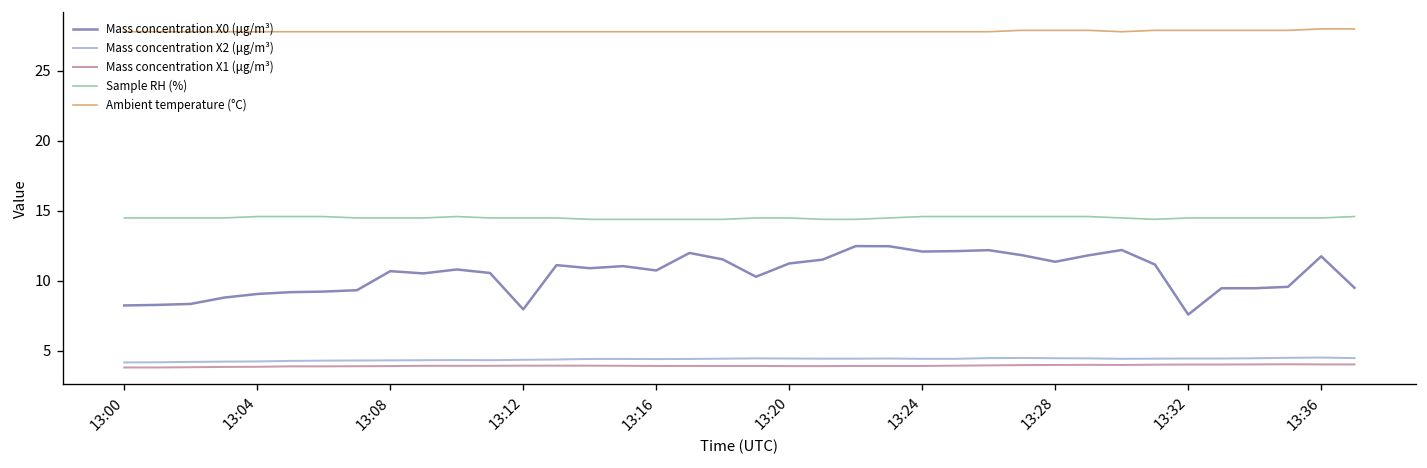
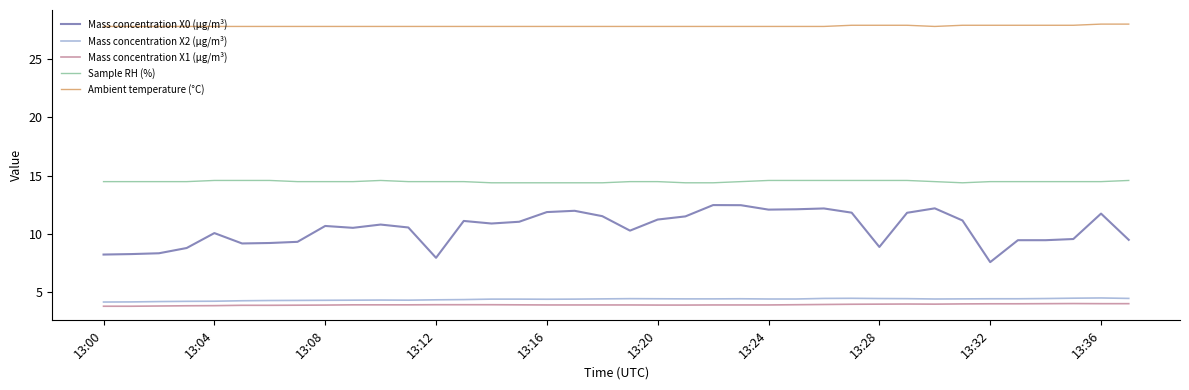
  {
    "Mass concentration X0 (μg/m³)": {
      "13:00": 8.3,
-     "13:04": 9.1,
+     "13:04": 10.1,
      "13:08": 10.7,
      "13:12": 8.0,
-     "13:16": 10.8,
+     "13:16": 11.9,
      "13:20": 11.3,
      "13:24": 12.1,
-     "13:28": 11.4,
+     "13:28": 8.9,
      "13:32": 7.6,
      "13:36": 11.8
    }
  }
